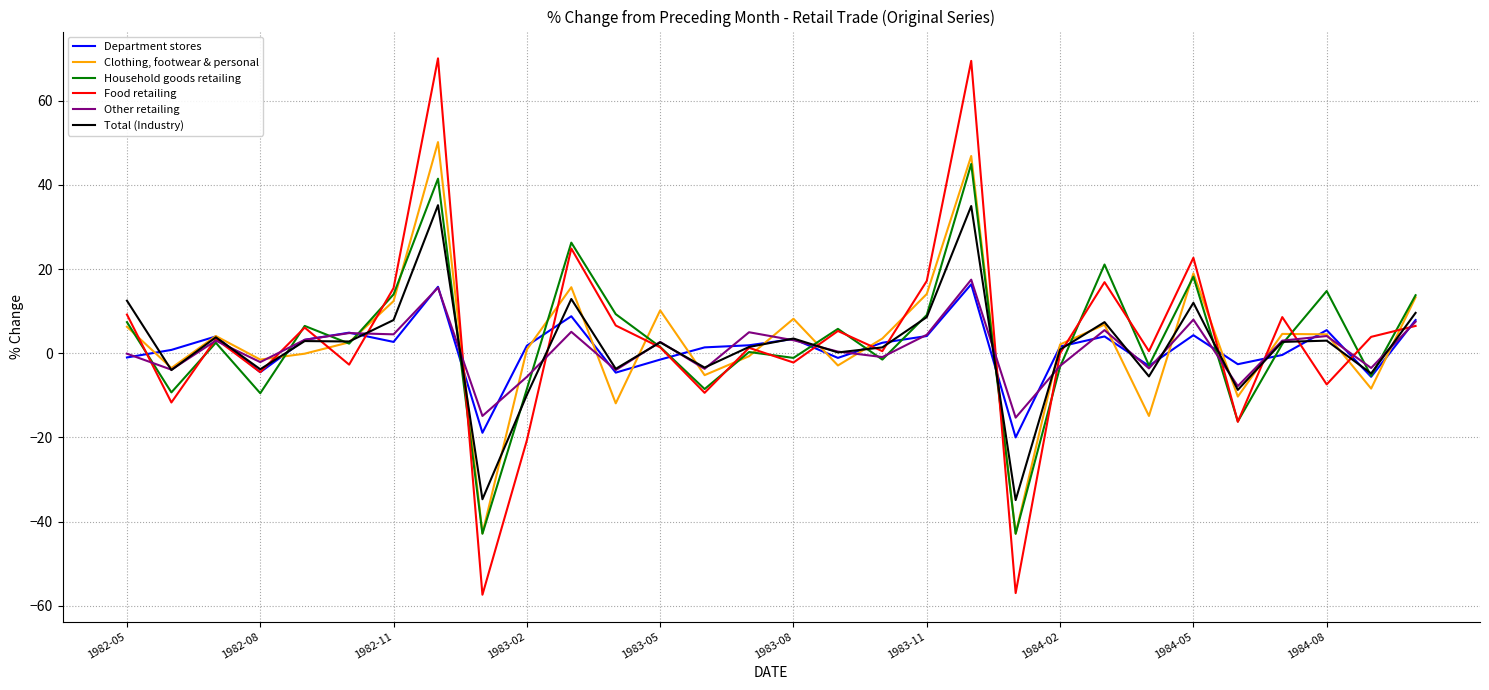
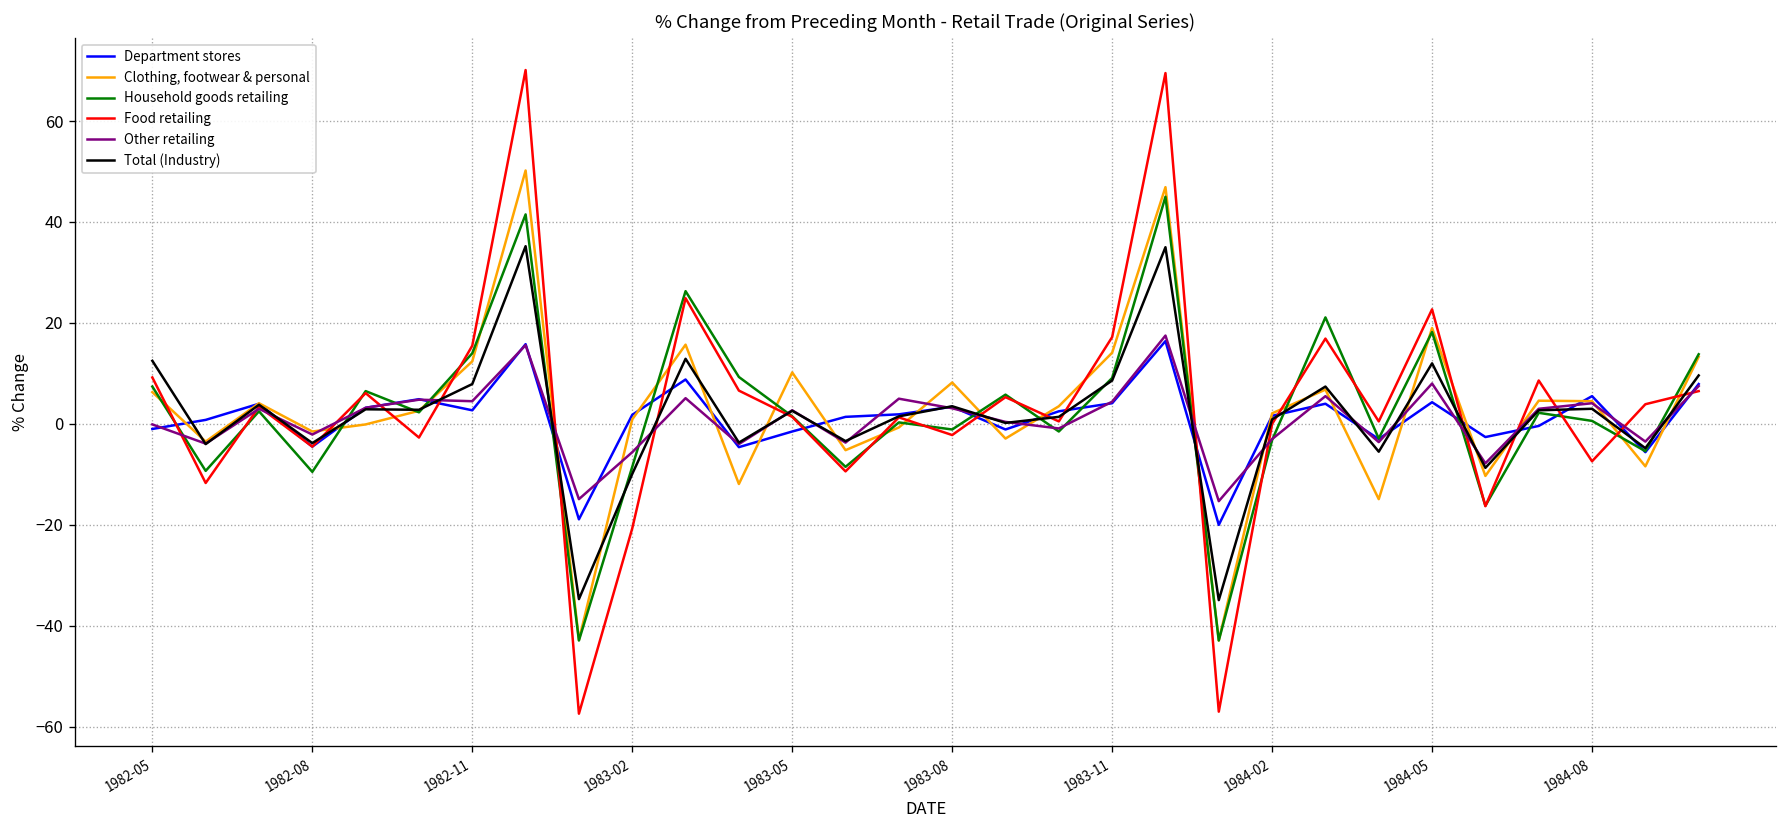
  {
    "Department stores": {
      "1982-05": -1,
      "1982-11": 3,
      "1983-02": 2,
      "1983-05": -2,
      "1984-05": 4,
      "1984-08": 6
    },
    "Clothing, footwear & personal": {
      "1982-05": 6,
      "1982-11": 12,
      "1983-02": 1,
      "1983-05": 10,
      "1983-08": 8,
      "1983-11": 14,
      "1984-05": 19
    },
    "Household goods retailing": {
      "1982-05": 7,
      "1982-08": -10,
      "1982-11": 14,
      "1983-02": -9,
      "1983-08": -1,
      "1984-05": 18,
-     "1984-08": 15
+     "1984-08": 1
    },
    "Food retailing": {
      "1982-05": 9,
      "1982-11": 16,
      "1983-02": -21,
      "1983-08": -2,
      "1983-11": 17,
      "1984-02": 0,
      "1984-05": 23,
      "1984-08": -7
    },
    "Other retailing": {
      "1982-05": 0,
      "1982-11": 5,
      "1983-02": -6,
      "1984-05": 8
    },
    "Total (Industry)": {
      "1982-05": 13,
      "1982-08": -4,
      "1982-11": 8,
      "1983-02": -10,
      "1984-02": 1,
      "1984-05": 12,
      "1984-08": 3
    }
  }
